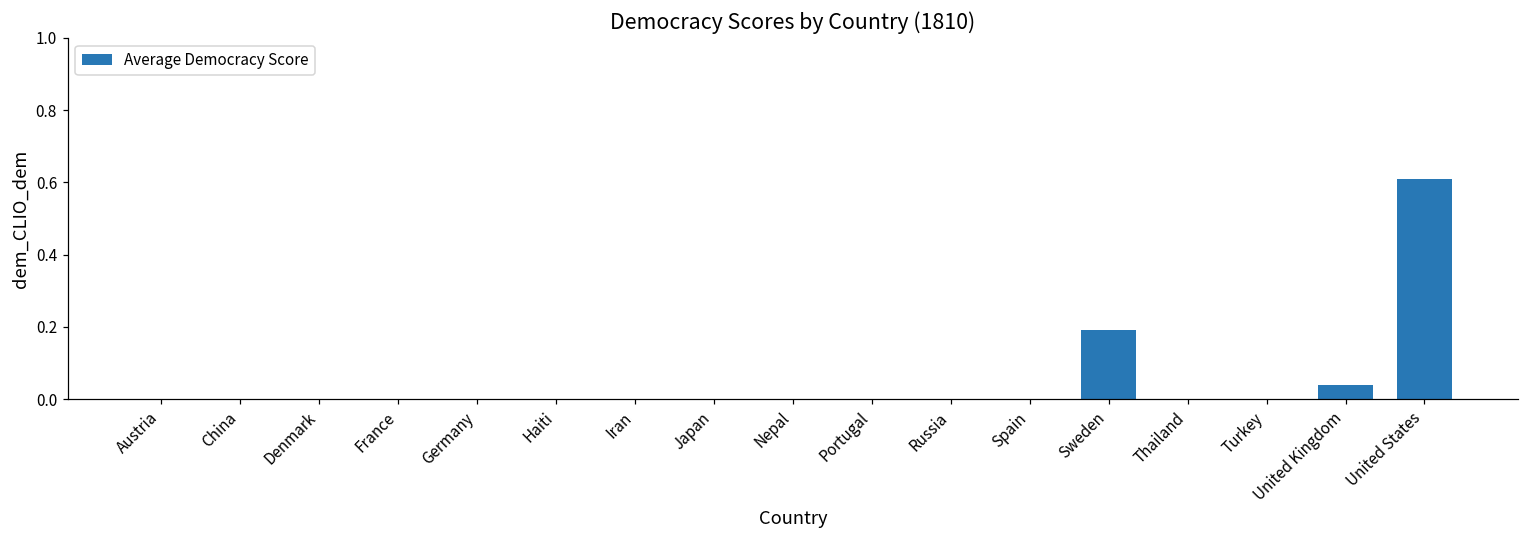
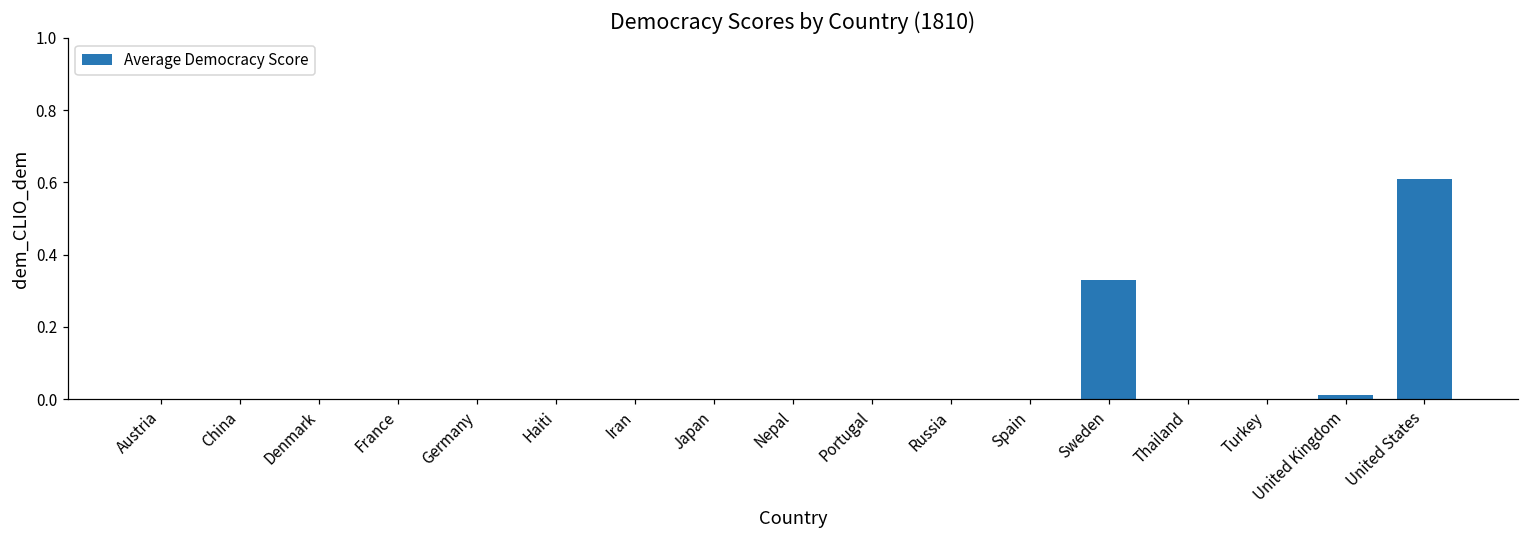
  {
    "Austria": 0.00,
    "China": 0.00,
    "Denmark": 0.00,
    "France": 0.00,
    "Germany": 0.00,
    "Haiti": 0.00,
    "Iran": 0.00,
    "Japan": 0.00,
    "Nepal": 0.00,
    "Portugal": 0.00,
    "Russia": 0.00,
    "Spain": 0.00,
-   "Sweden": 0.19,
+   "Sweden": 0.33,
    "Thailand": 0.00,
    "Turkey": 0.00,
-   "United Kingdom": 0.04,
+   "United Kingdom": 0.01,
    "United States": 0.61
  }
